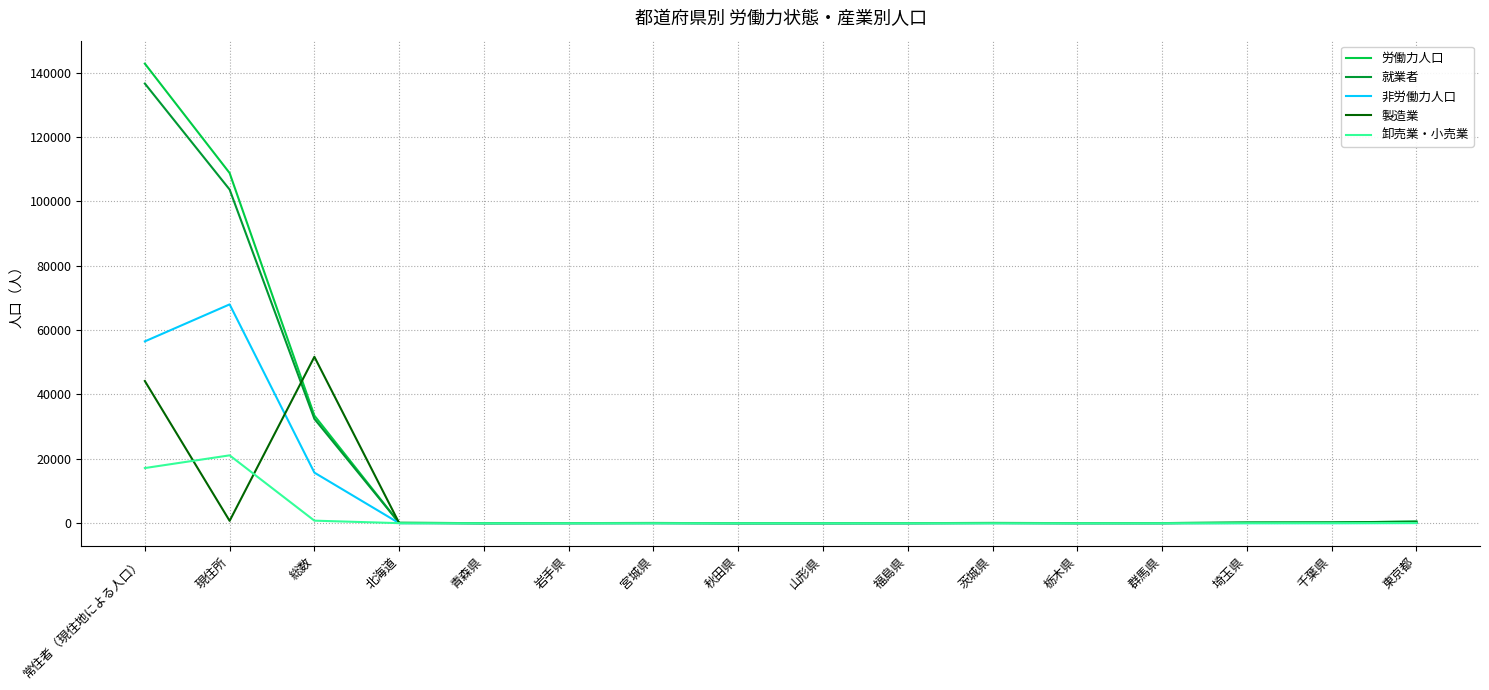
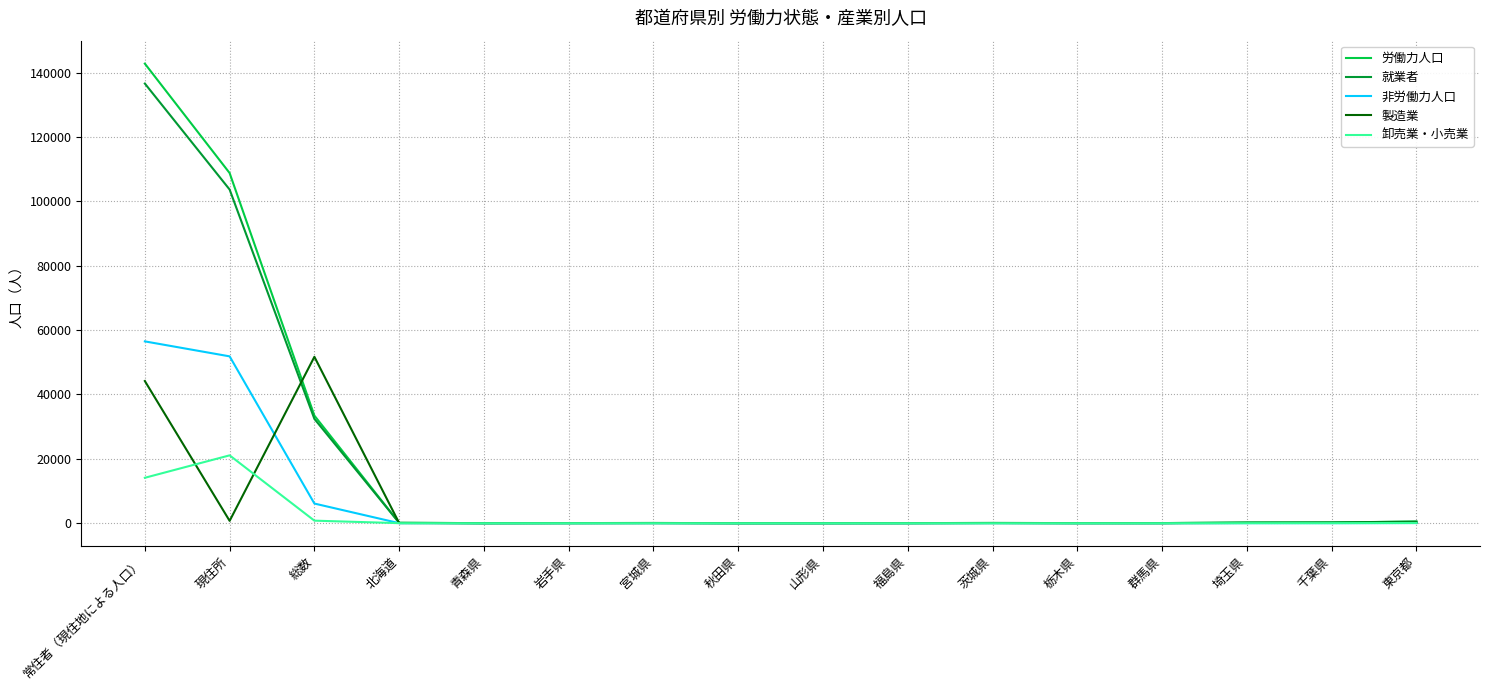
  {
    "非労働力人口": {
      "常住者（現住地による人口）": 56000,
-     "現住所": 68000,
-     "総数": 16000
+     "現住所": 52000,
+     "総数": 6000
    },
    "製造業": {
      "常住者（現住地による人口）": 44000,
      "現住所": 1000,
      "総数": 52000
    },
    "卸売業・小売業": {
-     "常住者（現住地による人口）": 17000,
+     "常住者（現住地による人口）": 14000,
      "現住所": 21000,
      "総数": 1000
    }
  }
